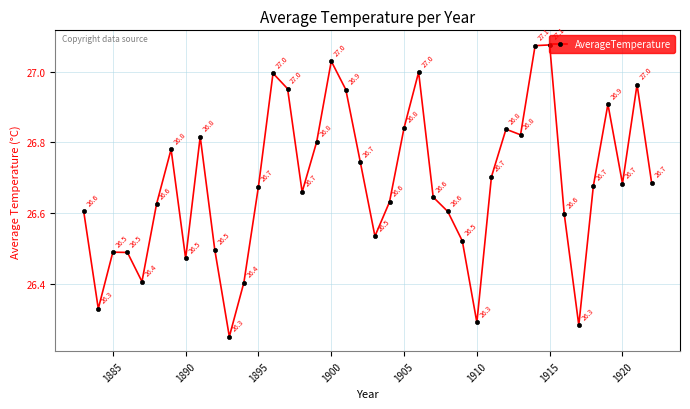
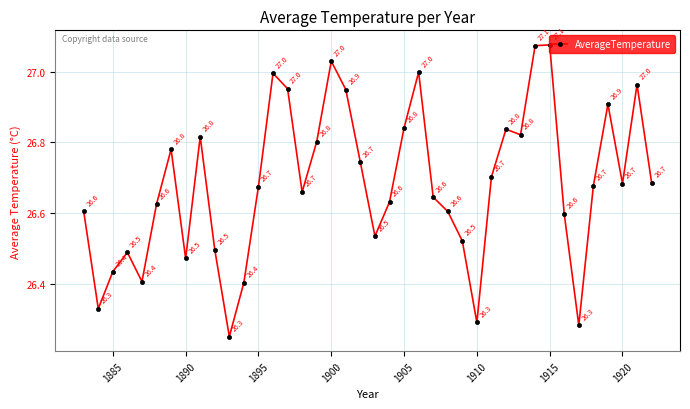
  {
-   "1885": 26.5,
+   "1885": 26.4,
    "1890": 26.5,
    "1895": 26.7,
    "1900": 27.0,
    "1905": 26.8,
    "1910": 26.3,
    "1920": 26.7
  }
